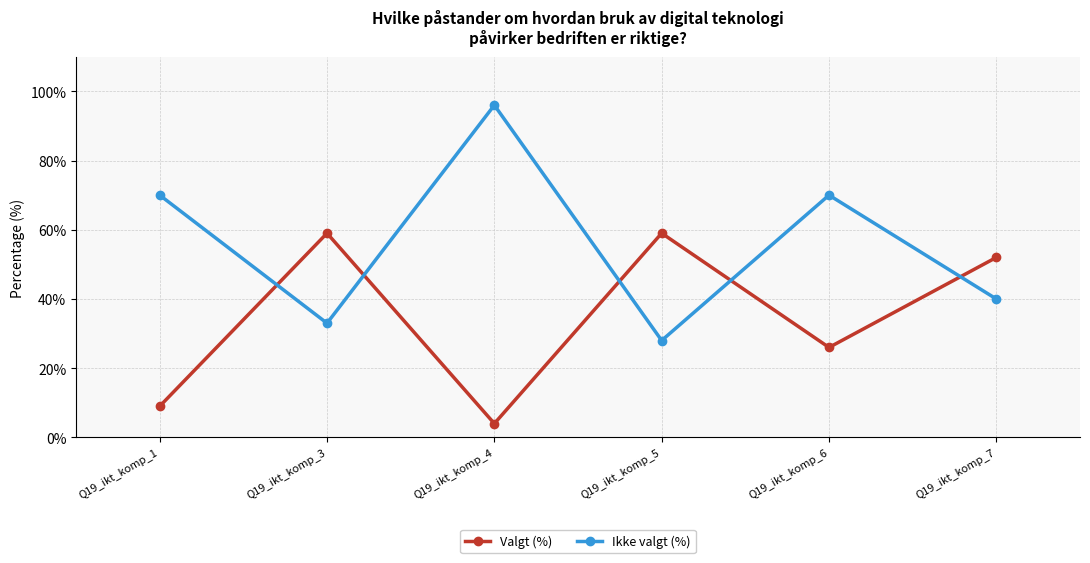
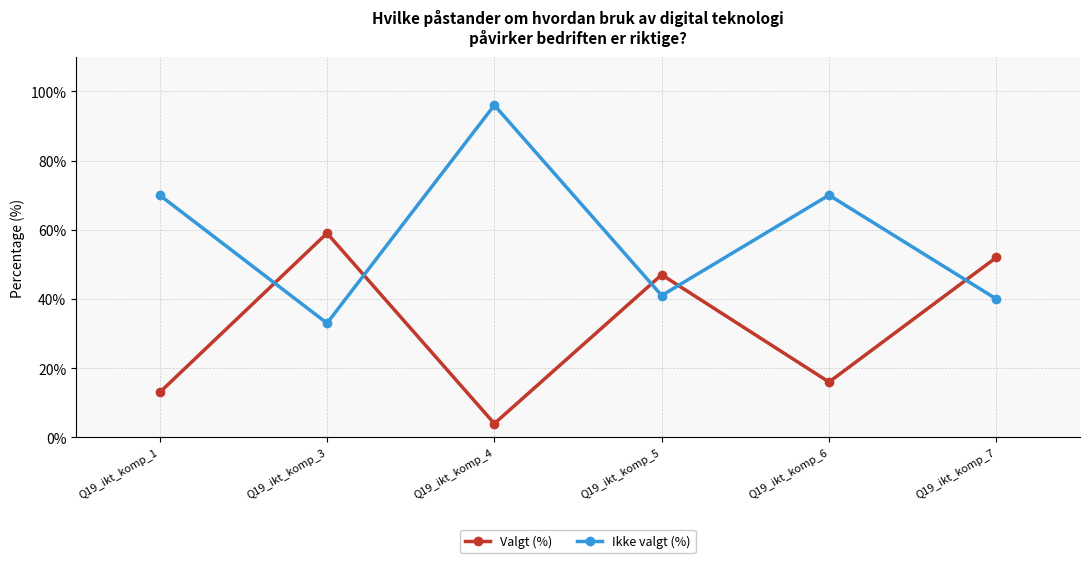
  {
    "Valgt (%)": {
-     "Q19_ikt_komp_1": "9%",
+     "Q19_ikt_komp_1": "13%",
      "Q19_ikt_komp_3": "59%",
      "Q19_ikt_komp_4": "4%",
-     "Q19_ikt_komp_5": "59%",
-     "Q19_ikt_komp_6": "26%",
+     "Q19_ikt_komp_5": "47%",
+     "Q19_ikt_komp_6": "16%",
      "Q19_ikt_komp_7": "52%"
    },
    "Ikke valgt (%)": {
      "Q19_ikt_komp_1": "70%",
      "Q19_ikt_komp_3": "33%",
      "Q19_ikt_komp_4": "96%",
-     "Q19_ikt_komp_5": "28%",
+     "Q19_ikt_komp_5": "41%",
      "Q19_ikt_komp_6": "70%",
      "Q19_ikt_komp_7": "40%"
    }
  }
